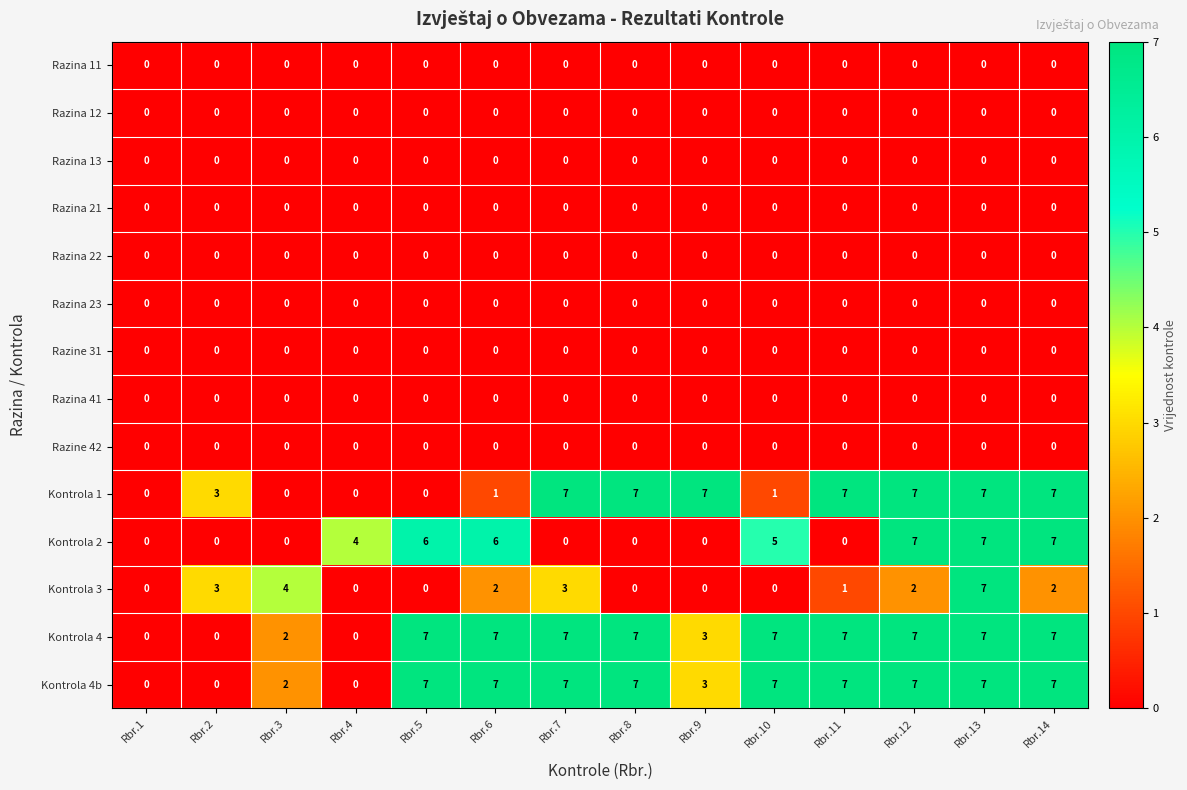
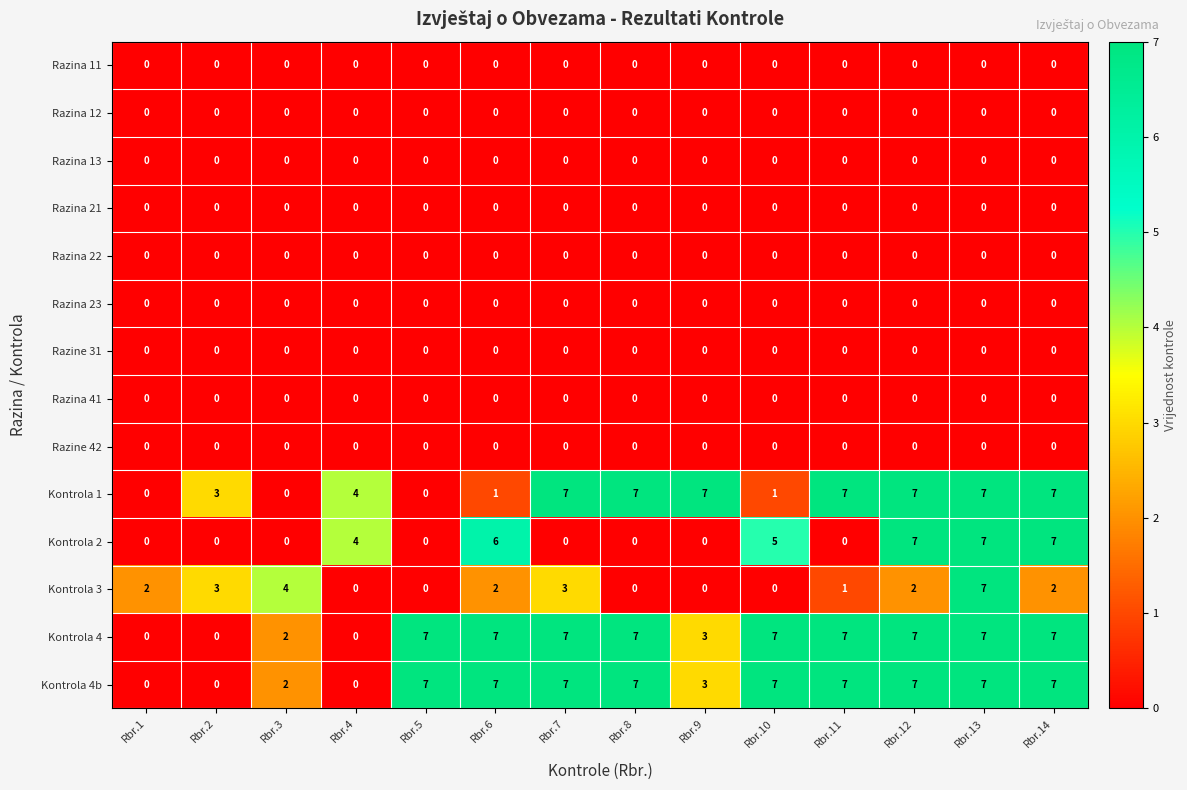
  {
    "Razina 11": {
      "Rbr.1": 0,
      "Rbr.2": 0,
      "Rbr.3": 0,
      "Rbr.4": 0,
      "Rbr.5": 0,
      "Rbr.6": 0,
      "Rbr.7": 0,
      "Rbr.8": 0,
      "Rbr.9": 0,
      "Rbr.10": 0,
      "Rbr.11": 0,
      "Rbr.12": 0,
      "Rbr.13": 0,
      "Rbr.14": 0
    },
    "Razina 12": {
      "Rbr.1": 0,
      "Rbr.2": 0,
      "Rbr.3": 0,
      "Rbr.4": 0,
      "Rbr.5": 0,
      "Rbr.6": 0,
      "Rbr.7": 0,
      "Rbr.8": 0,
      "Rbr.9": 0,
      "Rbr.10": 0,
      "Rbr.11": 0,
      "Rbr.12": 0,
      "Rbr.13": 0,
      "Rbr.14": 0
    },
    "Razina 13": {
      "Rbr.1": 0,
      "Rbr.2": 0,
      "Rbr.3": 0,
      "Rbr.4": 0,
      "Rbr.5": 0,
      "Rbr.6": 0,
      "Rbr.7": 0,
      "Rbr.8": 0,
      "Rbr.9": 0,
      "Rbr.10": 0,
      "Rbr.11": 0,
      "Rbr.12": 0,
      "Rbr.13": 0,
      "Rbr.14": 0
    },
    "Razina 21": {
      "Rbr.1": 0,
      "Rbr.2": 0,
      "Rbr.3": 0,
      "Rbr.4": 0,
      "Rbr.5": 0,
      "Rbr.6": 0,
      "Rbr.7": 0,
      "Rbr.8": 0,
      "Rbr.9": 0,
      "Rbr.10": 0,
      "Rbr.11": 0,
      "Rbr.12": 0,
      "Rbr.13": 0,
      "Rbr.14": 0
    },
    "Razina 22": {
      "Rbr.1": 0,
      "Rbr.2": 0,
      "Rbr.3": 0,
      "Rbr.4": 0,
      "Rbr.5": 0,
      "Rbr.6": 0,
      "Rbr.7": 0,
      "Rbr.8": 0,
      "Rbr.9": 0,
      "Rbr.10": 0,
      "Rbr.11": 0,
      "Rbr.12": 0,
      "Rbr.13": 0,
      "Rbr.14": 0
    },
    "Razina 23": {
      "Rbr.1": 0,
      "Rbr.2": 0,
      "Rbr.3": 0,
      "Rbr.4": 0,
      "Rbr.5": 0,
      "Rbr.6": 0,
      "Rbr.7": 0,
      "Rbr.8": 0,
      "Rbr.9": 0,
      "Rbr.10": 0,
      "Rbr.11": 0,
      "Rbr.12": 0,
      "Rbr.13": 0,
      "Rbr.14": 0
    },
    "Razine 31": {
      "Rbr.1": 0,
      "Rbr.2": 0,
      "Rbr.3": 0,
      "Rbr.4": 0,
      "Rbr.5": 0,
      "Rbr.6": 0,
      "Rbr.7": 0,
      "Rbr.8": 0,
      "Rbr.9": 0,
      "Rbr.10": 0,
      "Rbr.11": 0,
      "Rbr.12": 0,
      "Rbr.13": 0,
      "Rbr.14": 0
    },
    "Razina 41": {
      "Rbr.1": 0,
      "Rbr.2": 0,
      "Rbr.3": 0,
      "Rbr.4": 0,
      "Rbr.5": 0,
      "Rbr.6": 0,
      "Rbr.7": 0,
      "Rbr.8": 0,
      "Rbr.9": 0,
      "Rbr.10": 0,
      "Rbr.11": 0,
      "Rbr.12": 0,
      "Rbr.13": 0,
      "Rbr.14": 0
    },
    "Razine 42": {
      "Rbr.1": 0,
      "Rbr.2": 0,
      "Rbr.3": 0,
      "Rbr.4": 0,
      "Rbr.5": 0,
      "Rbr.6": 0,
      "Rbr.7": 0,
      "Rbr.8": 0,
      "Rbr.9": 0,
      "Rbr.10": 0,
      "Rbr.11": 0,
      "Rbr.12": 0,
      "Rbr.13": 0,
      "Rbr.14": 0
    },
    "Kontrola 1": {
      "Rbr.1": 0,
      "Rbr.2": 3,
      "Rbr.3": 0,
-     "Rbr.4": 0,
+     "Rbr.4": 4,
      "Rbr.5": 0,
      "Rbr.6": 1,
      "Rbr.7": 7,
      "Rbr.8": 7,
      "Rbr.9": 7,
      "Rbr.10": 1,
      "Rbr.11": 7,
      "Rbr.12": 7,
      "Rbr.13": 7,
      "Rbr.14": 7
    },
    "Kontrola 2": {
      "Rbr.1": 0,
      "Rbr.2": 0,
      "Rbr.3": 0,
      "Rbr.4": 4,
-     "Rbr.5": 6,
+     "Rbr.5": 0,
      "Rbr.6": 6,
      "Rbr.7": 0,
      "Rbr.8": 0,
      "Rbr.9": 0,
      "Rbr.10": 5,
      "Rbr.11": 0,
      "Rbr.12": 7,
      "Rbr.13": 7,
      "Rbr.14": 7
    },
    "Kontrola 3": {
-     "Rbr.1": 0,
+     "Rbr.1": 2,
      "Rbr.2": 3,
      "Rbr.3": 4,
      "Rbr.4": 0,
      "Rbr.5": 0,
      "Rbr.6": 2,
      "Rbr.7": 3,
      "Rbr.8": 0,
      "Rbr.9": 0,
      "Rbr.10": 0,
      "Rbr.11": 1,
      "Rbr.12": 2,
      "Rbr.13": 7,
      "Rbr.14": 2
    },
    "Kontrola 4": {
      "Rbr.1": 0,
      "Rbr.2": 0,
      "Rbr.3": 2,
      "Rbr.4": 0,
      "Rbr.5": 7,
      "Rbr.6": 7,
      "Rbr.7": 7,
      "Rbr.8": 7,
      "Rbr.9": 3,
      "Rbr.10": 7,
      "Rbr.11": 7,
      "Rbr.12": 7,
      "Rbr.13": 7,
      "Rbr.14": 7
    },
    "Kontrola 4b": {
      "Rbr.1": 0,
      "Rbr.2": 0,
      "Rbr.3": 2,
      "Rbr.4": 0,
      "Rbr.5": 7,
      "Rbr.6": 7,
      "Rbr.7": 7,
      "Rbr.8": 7,
      "Rbr.9": 3,
      "Rbr.10": 7,
      "Rbr.11": 7,
      "Rbr.12": 7,
      "Rbr.13": 7,
      "Rbr.14": 7
    }
  }
